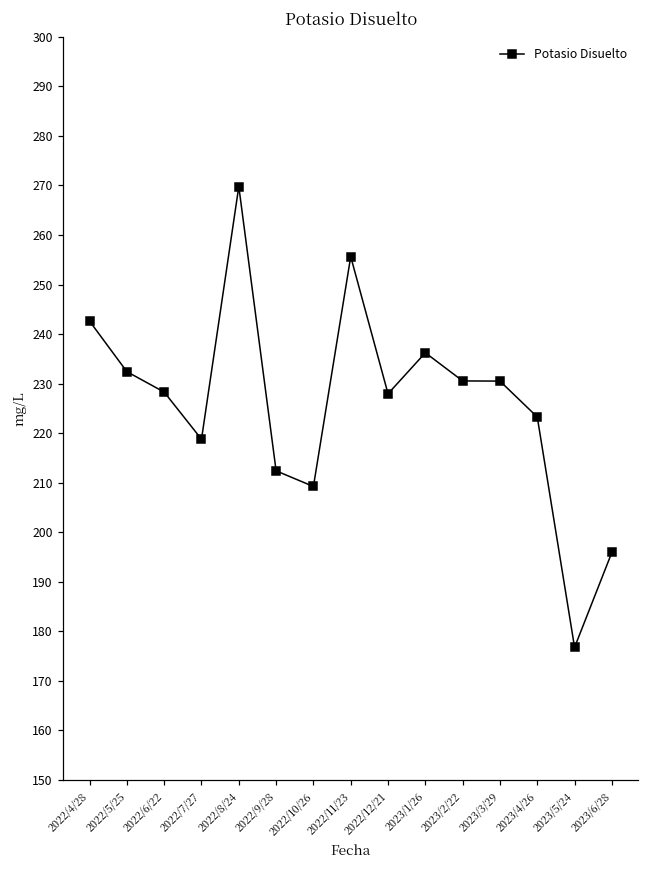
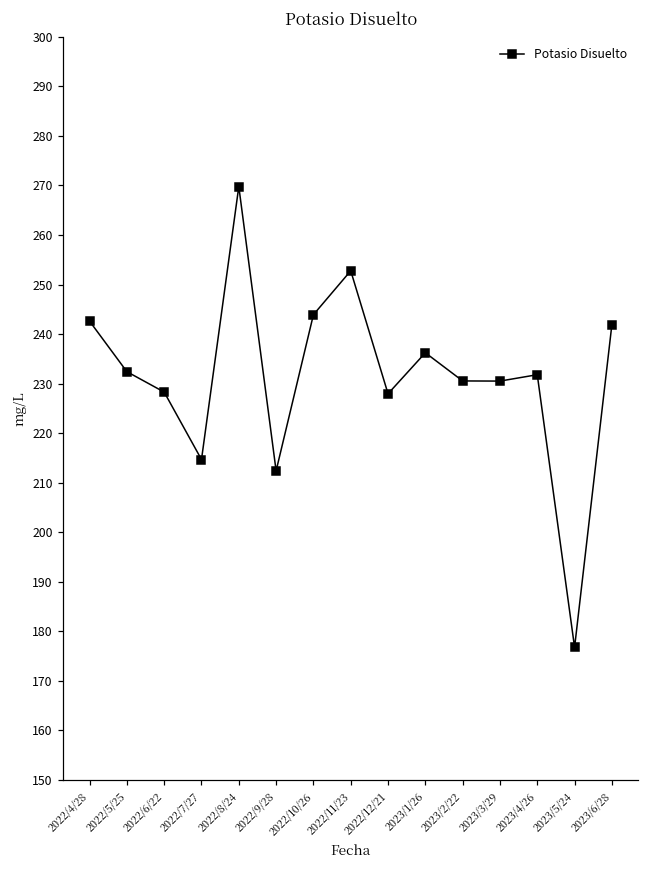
  {
    "2022/4/28": 243,
    "2022/5/25": 232,
    "2022/6/22": 228,
-   "2022/7/27": 219,
+   "2022/7/27": 215,
    "2022/8/24": 270,
    "2022/9/28": 212,
-   "2022/10/26": 209,
-   "2022/11/23": 256,
+   "2022/10/26": 244,
+   "2022/11/23": 253,
    "2022/12/21": 228,
    "2023/1/26": 236,
    "2023/2/22": 231,
    "2023/3/29": 231,
-   "2023/4/26": 223,
+   "2023/4/26": 232,
    "2023/5/24": 177,
-   "2023/6/28": 196
+   "2023/6/28": 242
  }
